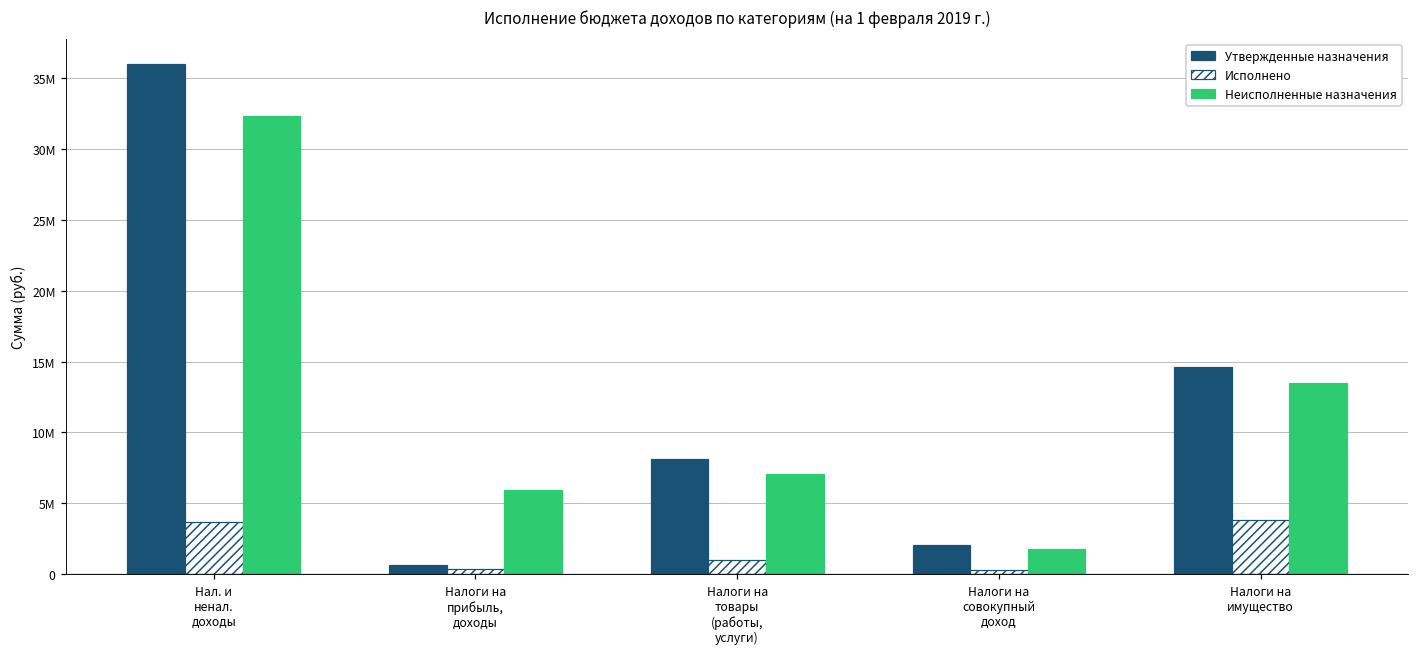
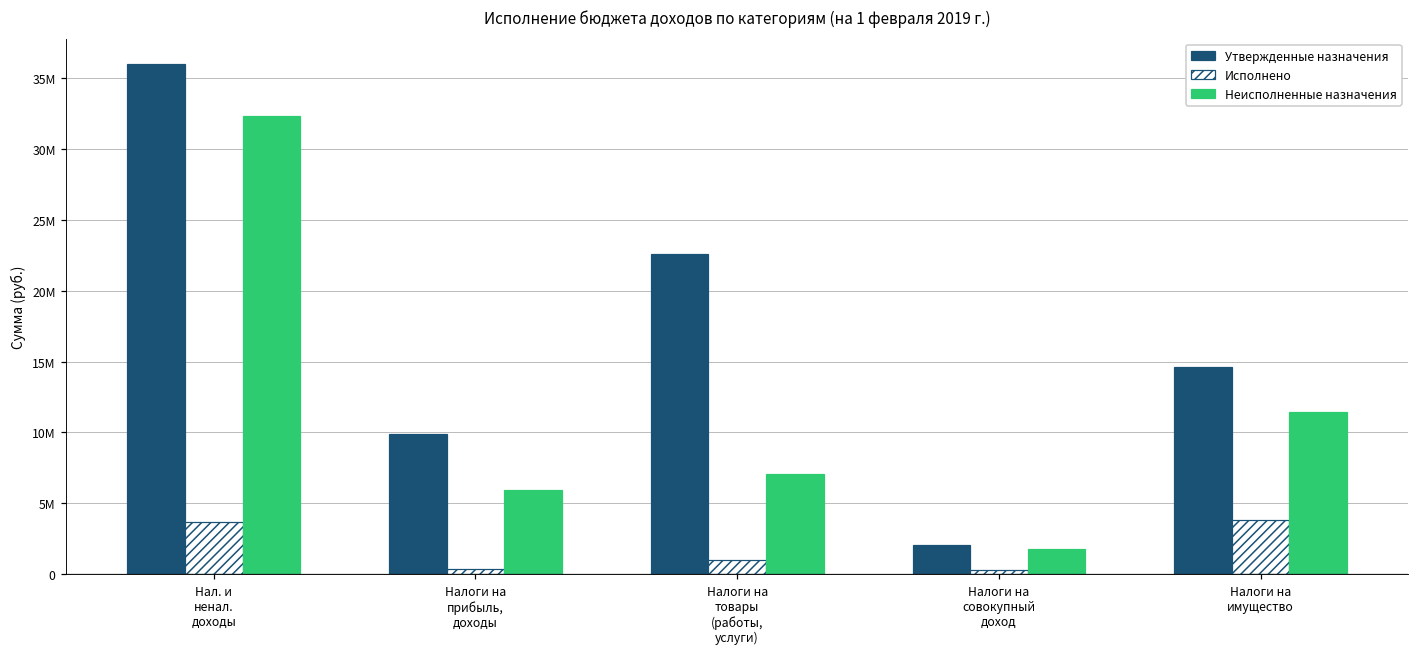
  {
    "Утвержденные назначения": {
      "Нал. и ненал. доходы": 36000000,
-     "Налоги на прибыль, доходы": 700000,
-     "Налоги на товары (работы, услуги)": 8100000,
+     "Налоги на прибыль, доходы": 9900000,
+     "Налоги на товары (работы, услуги)": 22600000,
      "Налоги на совокупный доход": 2100000,
      "Налоги на имущество": 14600000
    },
    "Исполнено": {
      "Нал. и ненал. доходы": 3700000,
      "Налоги на прибыль, доходы": 400000,
      "Налоги на товары (работы, услуги)": 1000000,
      "Налоги на совокупный доход": 300000,
      "Налоги на имущество": 3800000
    },
    "Неисполненные назначения": {
      "Нал. и ненал. доходы": 32300000,
      "Налоги на прибыль, доходы": 5900000,
      "Налоги на товары (работы, услуги)": 7100000,
      "Налоги на совокупный доход": 1800000,
-     "Налоги на имущество": 13500000
+     "Налоги на имущество": 11500000
    }
  }
